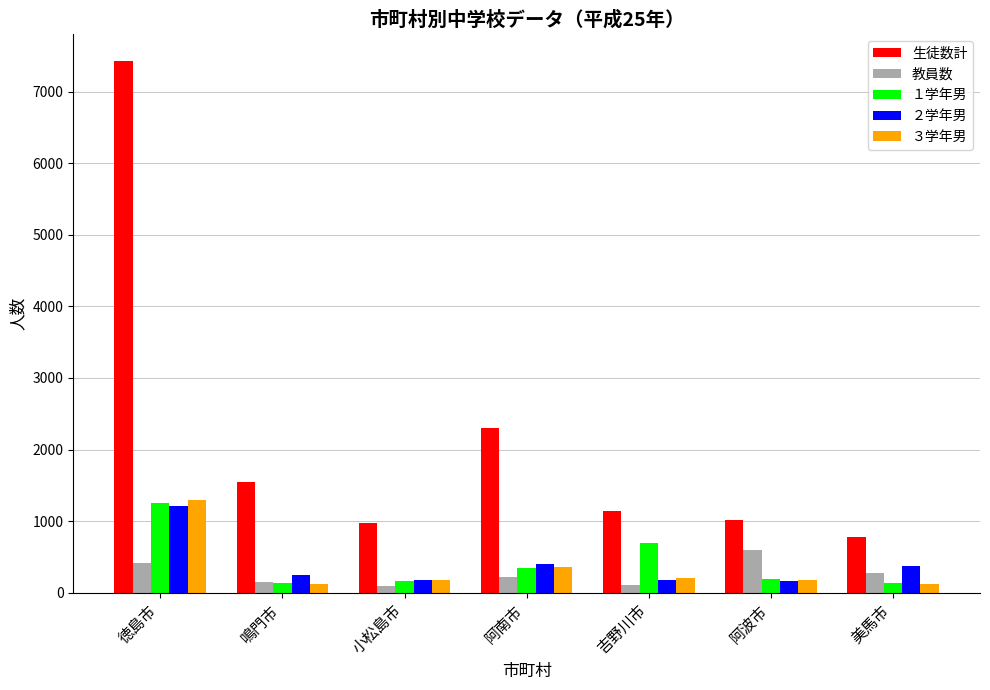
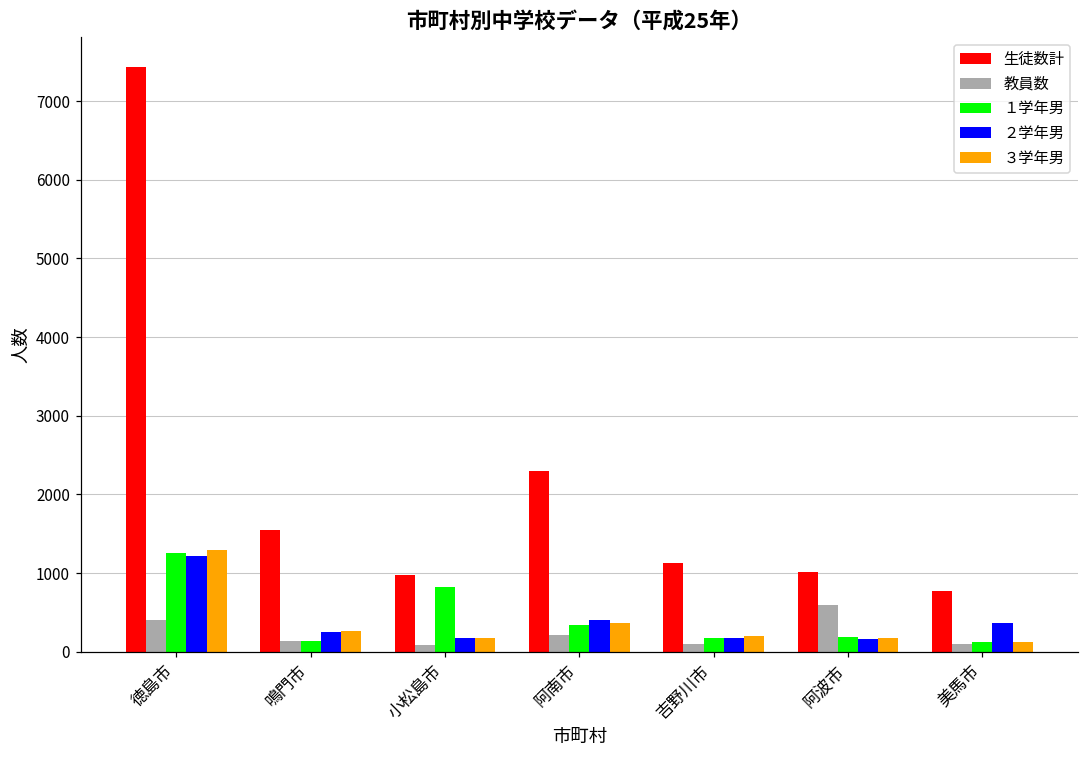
  {
    "生徒数計": {
      "徳島市": 7400,
      "鳴門市": 1500,
      "小松島市": 1000,
      "阿南市": 2300,
      "吉野川市": 1100,
      "阿波市": 1000,
      "美馬市": 800
    },
    "教員数": {
      "徳島市": 400,
      "鳴門市": 100,
      "小松島市": 100,
      "阿南市": 200,
      "吉野川市": 100,
      "阿波市": 600,
-     "美馬市": 300
+     "美馬市": 100
    },
    "１学年男": {
      "徳島市": 1300,
      "鳴門市": 100,
-     "小松島市": 200,
+     "小松島市": 800,
      "阿南市": 300,
-     "吉野川市": 700,
+     "吉野川市": 200,
      "阿波市": 200,
      "美馬市": 100
    },
    "２学年男": {
      "徳島市": 1200,
      "鳴門市": 300,
      "小松島市": 200,
      "阿南市": 400,
      "吉野川市": 200,
      "阿波市": 200,
      "美馬市": 400
    },
    "３学年男": {
      "徳島市": 1300,
-     "鳴門市": 100,
+     "鳴門市": 300,
      "小松島市": 200,
      "阿南市": 400,
      "吉野川市": 200,
      "阿波市": 200,
      "美馬市": 100
    }
  }
